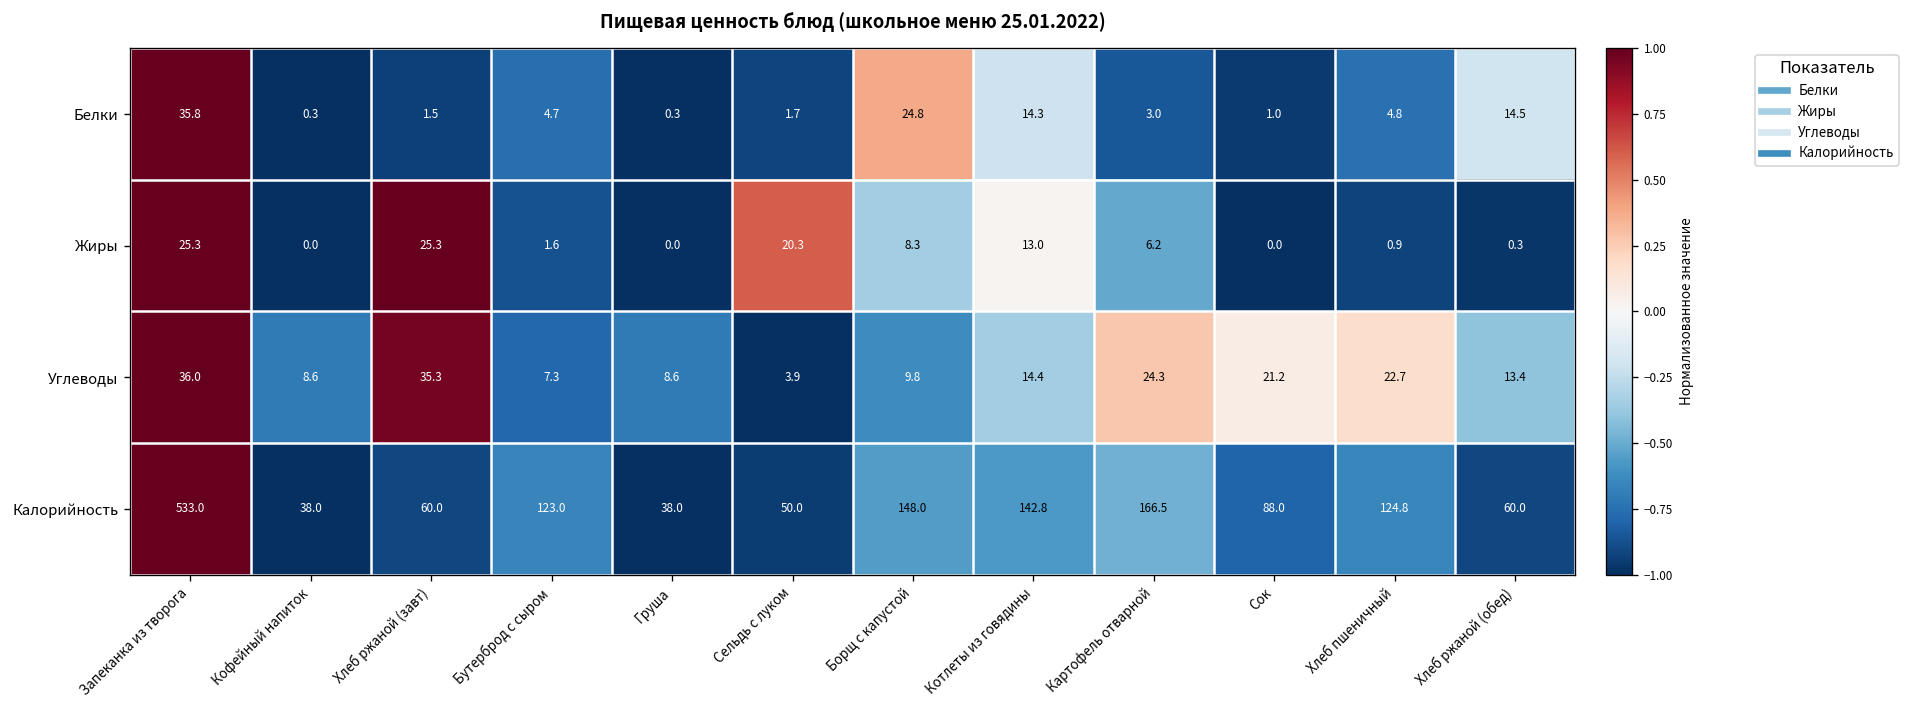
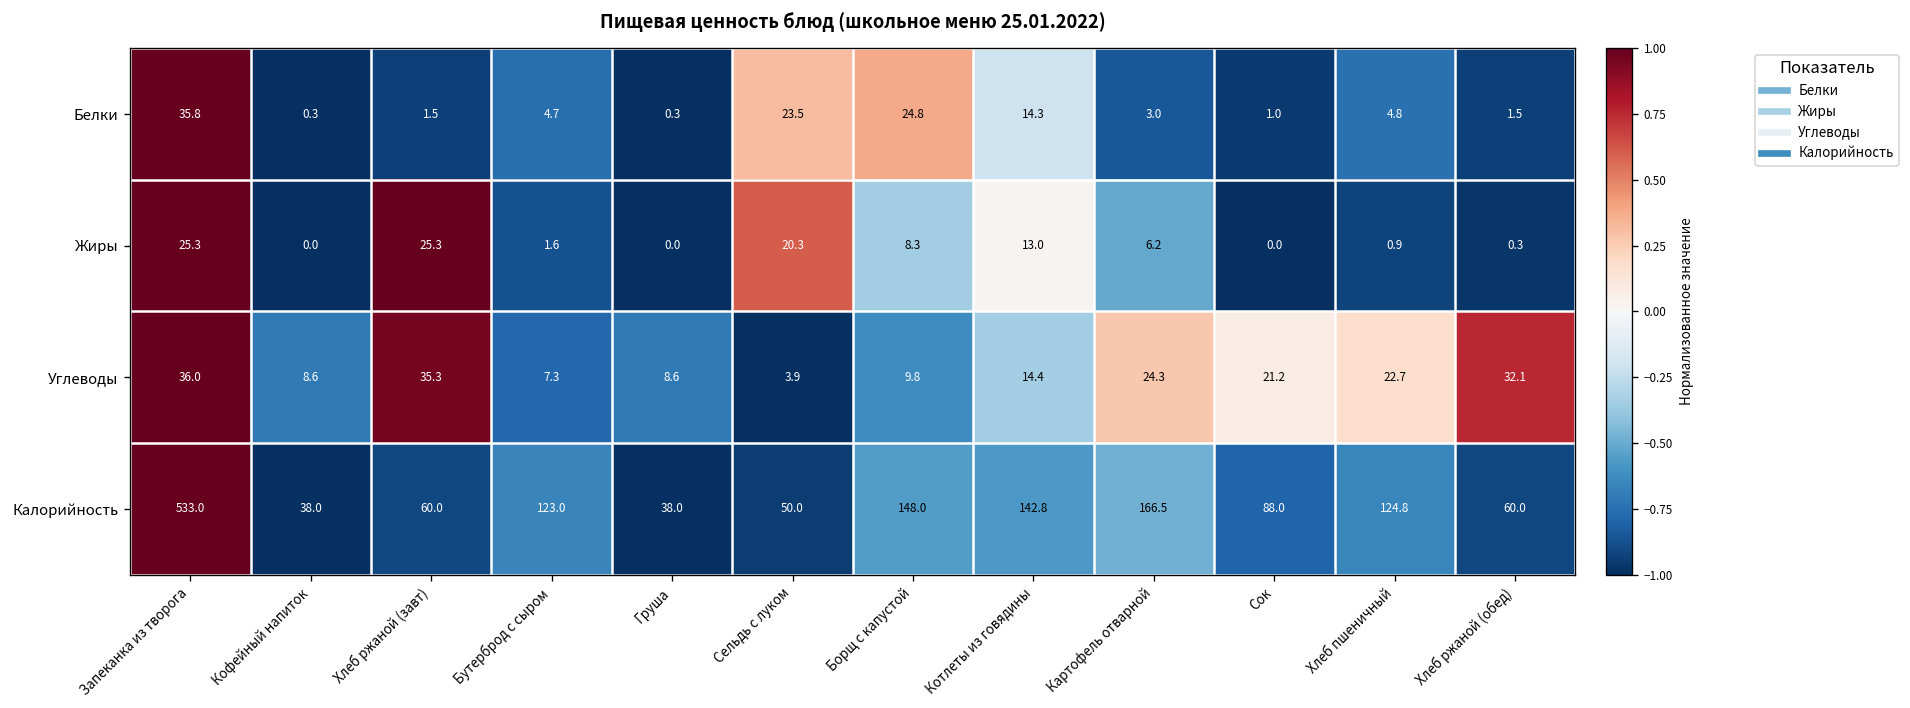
  {
    "Белки": {
      "Запеканка из творога": 35.8,
      "Кофейный напиток": 0.3,
      "Хлеб ржаной (завт)": 1.5,
      "Бутерброд с сыром": 4.7,
      "Груша": 0.3,
-     "Сельдь с луком": 1.7,
+     "Сельдь с луком": 23.5,
      "Борщ с капустой": 24.8,
      "Котлеты из говядины": 14.3,
      "Картофель отварной": 3.0,
      "Сок": 1.0,
      "Хлеб пшеничный": 4.8,
-     "Хлеб ржаной (обед)": 14.5
+     "Хлеб ржаной (обед)": 1.5
    },
    "Жиры": {
      "Запеканка из творога": 25.3,
      "Кофейный напиток": 0.0,
      "Хлеб ржаной (завт)": 25.3,
      "Бутерброд с сыром": 1.6,
      "Груша": 0.0,
      "Сельдь с луком": 20.3,
      "Борщ с капустой": 8.3,
      "Котлеты из говядины": 13.0,
      "Картофель отварной": 6.2,
      "Сок": 0.0,
      "Хлеб пшеничный": 0.9,
      "Хлеб ржаной (обед)": 0.3
    },
    "Углеводы": {
      "Запеканка из творога": 36.0,
      "Кофейный напиток": 8.6,
      "Хлеб ржаной (завт)": 35.3,
      "Бутерброд с сыром": 7.3,
      "Груша": 8.6,
      "Сельдь с луком": 3.9,
      "Борщ с капустой": 9.8,
      "Котлеты из говядины": 14.4,
      "Картофель отварной": 24.3,
      "Сок": 21.2,
      "Хлеб пшеничный": 22.7,
-     "Хлеб ржаной (обед)": 13.4
+     "Хлеб ржаной (обед)": 32.1
    },
    "Калорийность": {
      "Запеканка из творога": 533.0,
      "Кофейный напиток": 38.0,
      "Хлеб ржаной (завт)": 60.0,
      "Бутерброд с сыром": 123.0,
      "Груша": 38.0,
      "Сельдь с луком": 50.0,
      "Борщ с капустой": 148.0,
      "Котлеты из говядины": 142.8,
      "Картофель отварной": 166.5,
      "Сок": 88.0,
      "Хлеб пшеничный": 124.8,
      "Хлеб ржаной (обед)": 60.0
    }
  }
